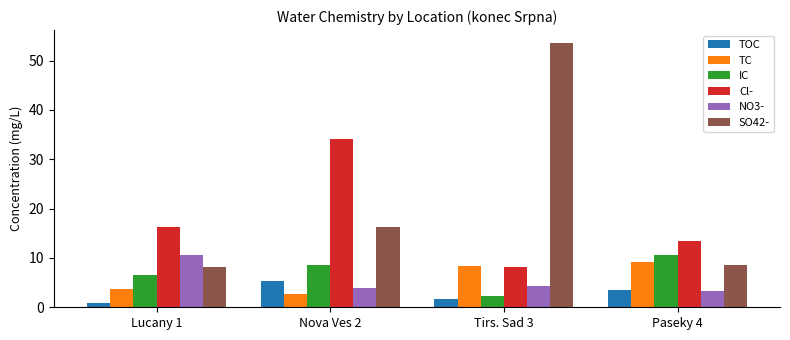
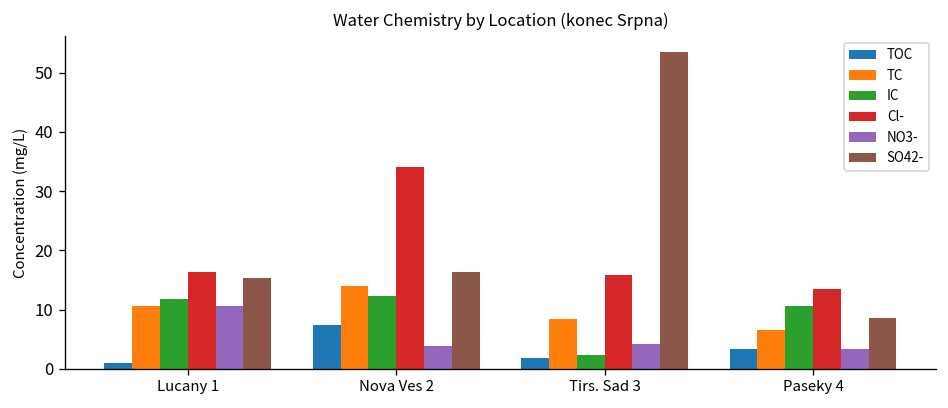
  {
    "TOC": {
      "Lucany 1": 1,
-     "Nova Ves 2": 5,
+     "Nova Ves 2": 7,
      "Tirs. Sad 3": 2,
      "Paseky 4": 3
    },
    "TC": {
-     "Lucany 1": 4,
-     "Nova Ves 2": 3,
+     "Lucany 1": 11,
+     "Nova Ves 2": 14,
      "Tirs. Sad 3": 8,
-     "Paseky 4": 9
+     "Paseky 4": 6
    },
    "IC": {
-     "Lucany 1": 7,
-     "Nova Ves 2": 9,
+     "Lucany 1": 12,
+     "Nova Ves 2": 12,
      "Tirs. Sad 3": 2,
      "Paseky 4": 11
    },
    "Cl-": {
      "Lucany 1": 16,
      "Nova Ves 2": 34,
-     "Tirs. Sad 3": 8,
+     "Tirs. Sad 3": 16,
      "Paseky 4": 14
    },
    "NO3-": {
      "Lucany 1": 11,
      "Nova Ves 2": 4,
      "Tirs. Sad 3": 4,
      "Paseky 4": 3
    },
    "SO42-": {
-     "Lucany 1": 8,
+     "Lucany 1": 15,
      "Nova Ves 2": 16,
      "Tirs. Sad 3": 54,
      "Paseky 4": 9
    }
  }
